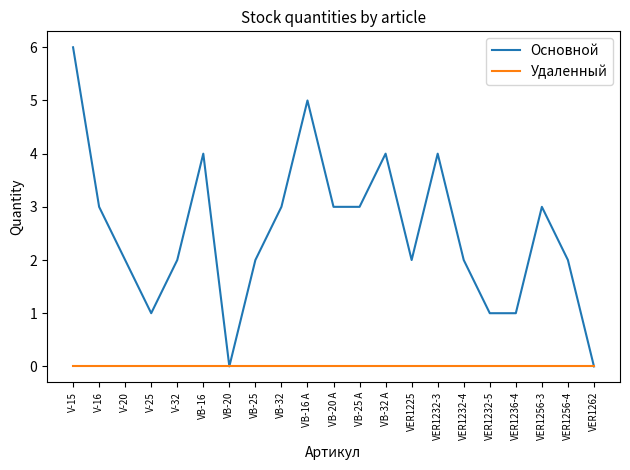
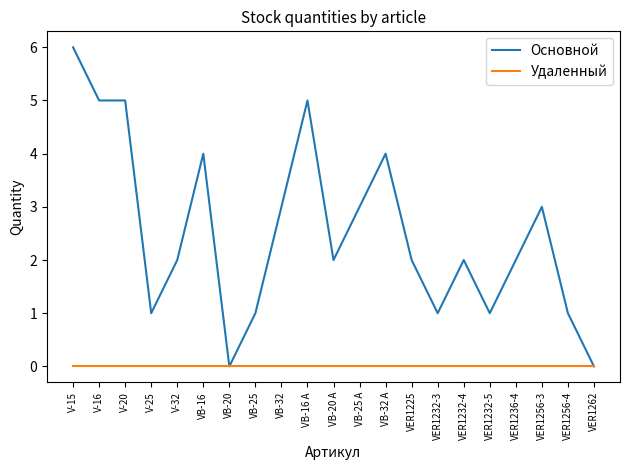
  {
    "Основной": {
      "V-15": 6,
-     "V-16": 3,
-     "V-20": 2,
+     "V-16": 5,
+     "V-20": 5,
      "V-25": 1,
      "V-32": 2,
      "VB-16": 4,
-     "VB-25": 2,
+     "VB-25": 1,
      "VB-32": 3,
      "VB-16 A": 5,
-     "VB-20 A": 3,
+     "VB-20 A": 2,
      "VB-25 A": 3,
      "VB-32 A": 4,
      "VER1225": 2,
-     "VER1232-3": 4,
+     "VER1232-3": 1,
      "VER1232-4": 2,
      "VER1232-5": 1,
-     "VER1236-4": 1,
+     "VER1236-4": 2,
      "VER1256-3": 3,
-     "VER1256-4": 2
+     "VER1256-4": 1
    },
    "Удаленный": {
      "V-15": 0,
      "V-16": 0,
      "V-20": 0,
      "V-25": 0,
      "V-32": 0,
      "VB-16": 0,
      "VB-25": 0,
      "VB-32": 0,
      "VB-16 A": 0,
      "VB-20 A": 0,
      "VB-25 A": 0,
      "VB-32 A": 0,
      "VER1225": 0,
      "VER1232-3": 0,
      "VER1232-4": 0,
      "VER1232-5": 0,
      "VER1236-4": 0,
      "VER1256-3": 0,
      "VER1256-4": 0
    }
  }
